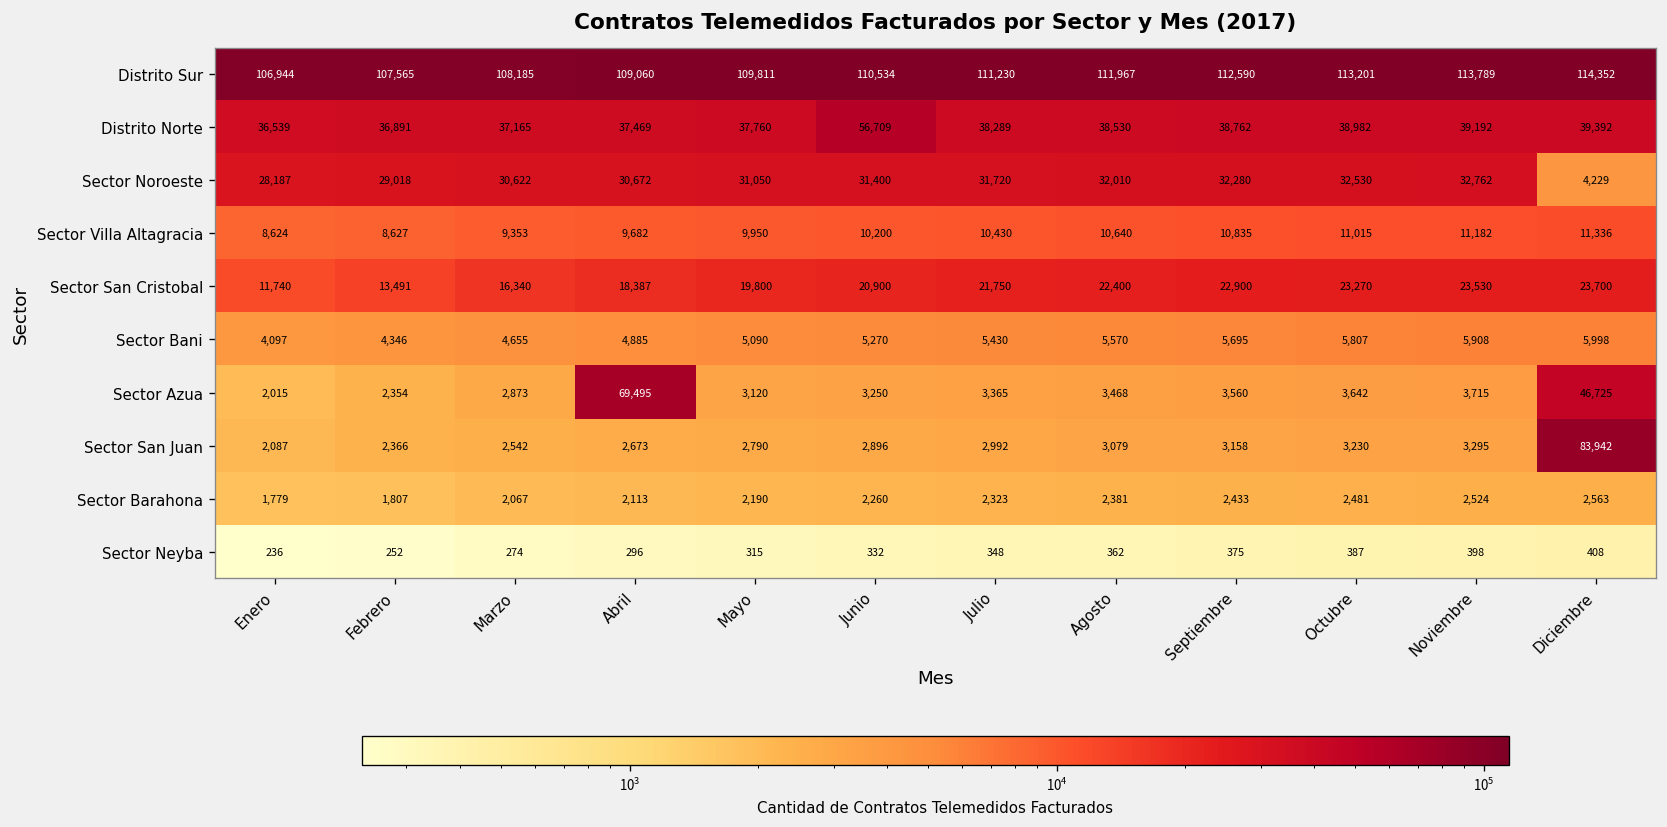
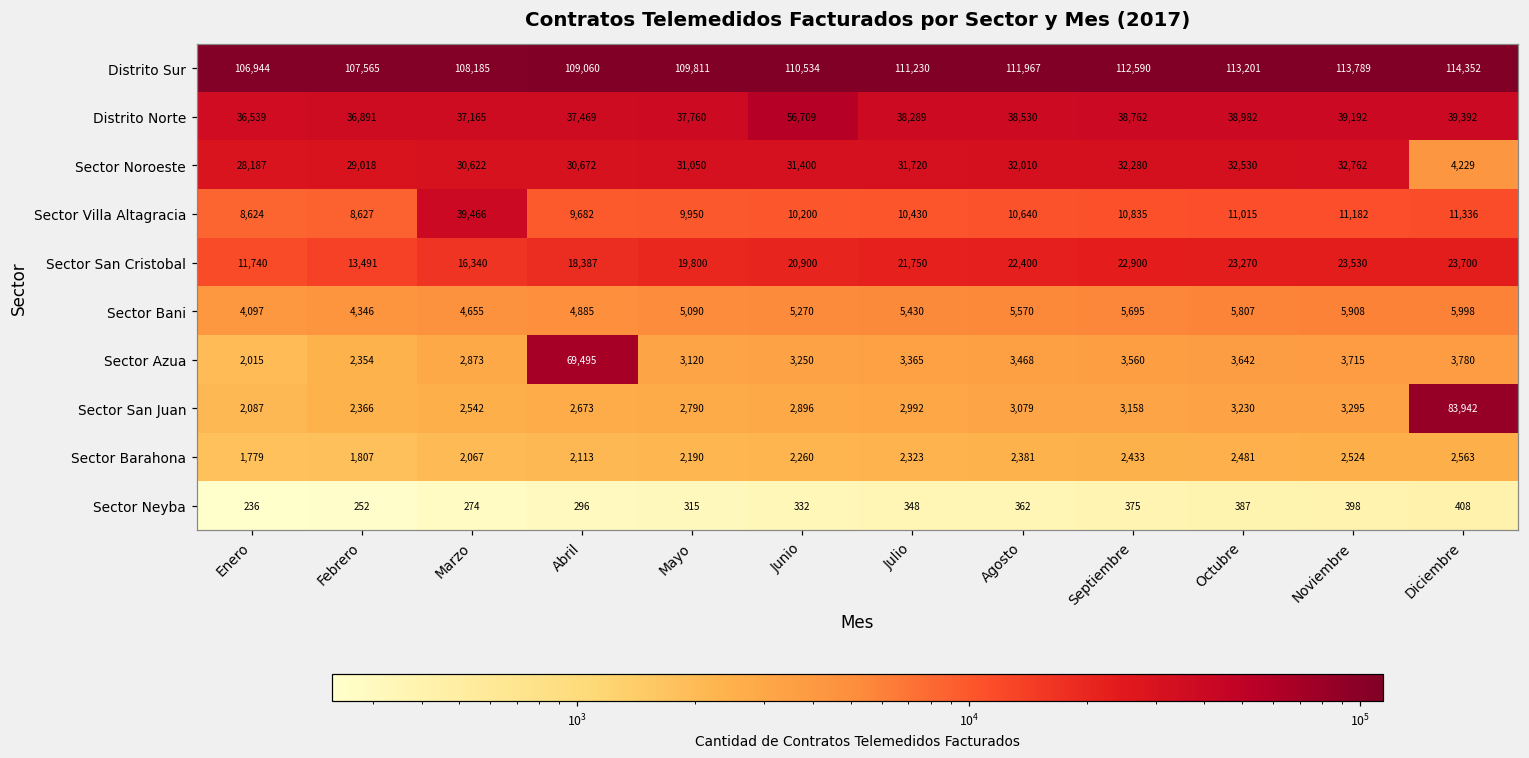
  {
    "Distrito Sur": {
      "Enero": "106,944",
      "Febrero": "107,565",
      "Marzo": "108,185",
      "Abril": "109,060",
      "Mayo": "109,811",
      "Junio": "110,534",
      "Julio": "111,230",
      "Agosto": "111,967",
      "Septiembre": "112,590",
      "Octubre": "113,201",
      "Noviembre": "113,789",
      "Diciembre": "114,352"
    },
    "Distrito Norte": {
      "Enero": "36,539",
      "Febrero": "36,891",
      "Marzo": "37,165",
      "Abril": "37,469",
      "Mayo": "37,760",
      "Junio": "56,709",
      "Julio": "38,289",
      "Agosto": "38,530",
      "Septiembre": "38,762",
      "Octubre": "38,982",
      "Noviembre": "39,192",
      "Diciembre": "39,392"
    },
    "Sector Noroeste": {
      "Enero": "28,187",
      "Febrero": "29,018",
      "Marzo": "30,622",
      "Abril": "30,672",
      "Mayo": "31,050",
      "Junio": "31,400",
      "Julio": "31,720",
      "Agosto": "32,010",
      "Septiembre": "32,280",
      "Octubre": "32,530",
      "Noviembre": "32,762",
      "Diciembre": "4,229"
    },
    "Sector Villa Altagracia": {
      "Enero": "8,624",
      "Febrero": "8,627",
-     "Marzo": "9,353",
+     "Marzo": "39,466",
      "Abril": "9,682",
      "Mayo": "9,950",
      "Junio": "10,200",
      "Julio": "10,430",
      "Agosto": "10,640",
      "Septiembre": "10,835",
      "Octubre": "11,015",
      "Noviembre": "11,182",
      "Diciembre": "11,336"
    },
    "Sector San Cristobal": {
      "Enero": "11,740",
      "Febrero": "13,491",
      "Marzo": "16,340",
      "Abril": "18,387",
      "Mayo": "19,800",
      "Junio": "20,900",
      "Julio": "21,750",
      "Agosto": "22,400",
      "Septiembre": "22,900",
      "Octubre": "23,270",
      "Noviembre": "23,530",
      "Diciembre": "23,700"
    },
    "Sector Bani": {
      "Enero": "4,097",
      "Febrero": "4,346",
      "Marzo": "4,655",
      "Abril": "4,885",
      "Mayo": "5,090",
      "Junio": "5,270",
      "Julio": "5,430",
      "Agosto": "5,570",
      "Septiembre": "5,695",
      "Octubre": "5,807",
      "Noviembre": "5,908",
      "Diciembre": "5,998"
    },
    "Sector Azua": {
      "Enero": "2,015",
      "Febrero": "2,354",
      "Marzo": "2,873",
      "Abril": "69,495",
      "Mayo": "3,120",
      "Junio": "3,250",
      "Julio": "3,365",
      "Agosto": "3,468",
      "Septiembre": "3,560",
      "Octubre": "3,642",
      "Noviembre": "3,715",
-     "Diciembre": "46,725"
+     "Diciembre": "3,780"
    },
    "Sector San Juan": {
      "Enero": "2,087",
      "Febrero": "2,366",
      "Marzo": "2,542",
      "Abril": "2,673",
      "Mayo": "2,790",
      "Junio": "2,896",
      "Julio": "2,992",
      "Agosto": "3,079",
      "Septiembre": "3,158",
      "Octubre": "3,230",
      "Noviembre": "3,295",
      "Diciembre": "83,942"
    },
    "Sector Barahona": {
      "Enero": "1,779",
      "Febrero": "1,807",
      "Marzo": "2,067",
      "Abril": "2,113",
      "Mayo": "2,190",
      "Junio": "2,260",
      "Julio": "2,323",
      "Agosto": "2,381",
      "Septiembre": "2,433",
      "Octubre": "2,481",
      "Noviembre": "2,524",
      "Diciembre": "2,563"
    },
    "Sector Neyba": {
      "Enero": "236",
      "Febrero": "252",
      "Marzo": "274",
      "Abril": "296",
      "Mayo": "315",
      "Junio": "332",
      "Julio": "348",
      "Agosto": "362",
      "Septiembre": "375",
      "Octubre": "387",
      "Noviembre": "398",
      "Diciembre": "408"
    }
  }
